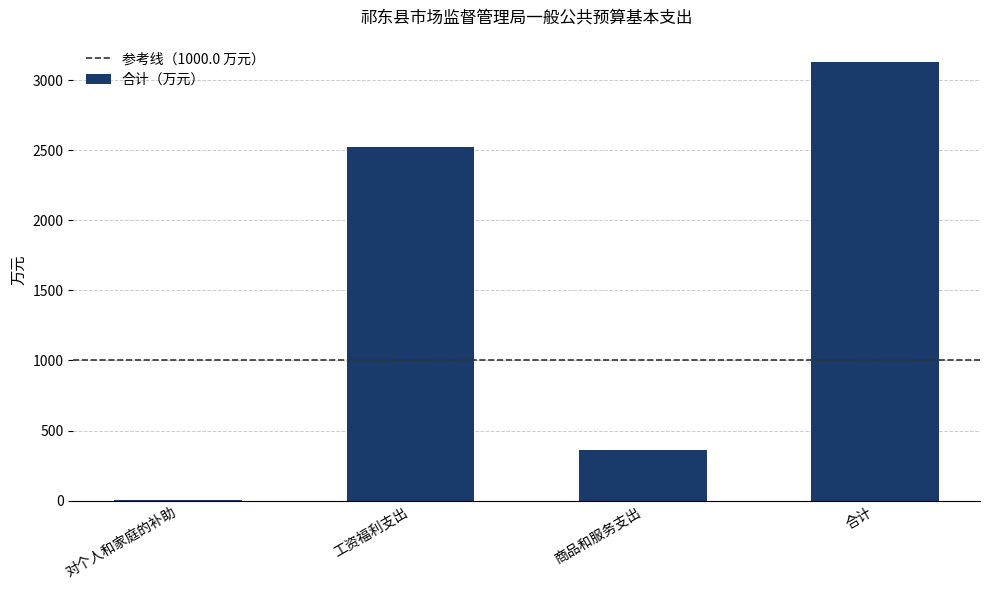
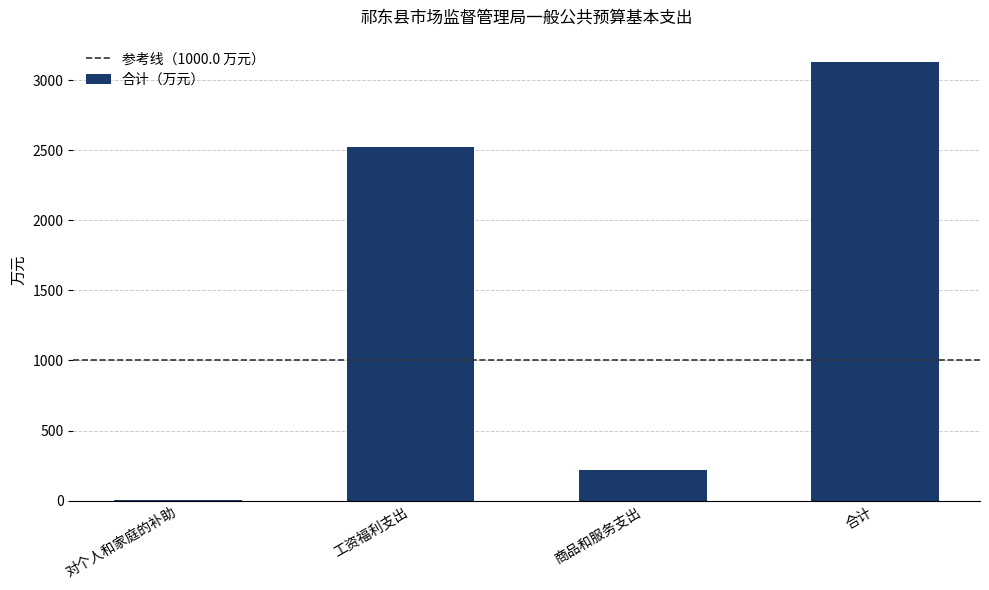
  {
    "工资福利支出": 2520,
-   "商品和服务支出": 360,
+   "商品和服务支出": 220,
    "合计": 3130
  }
